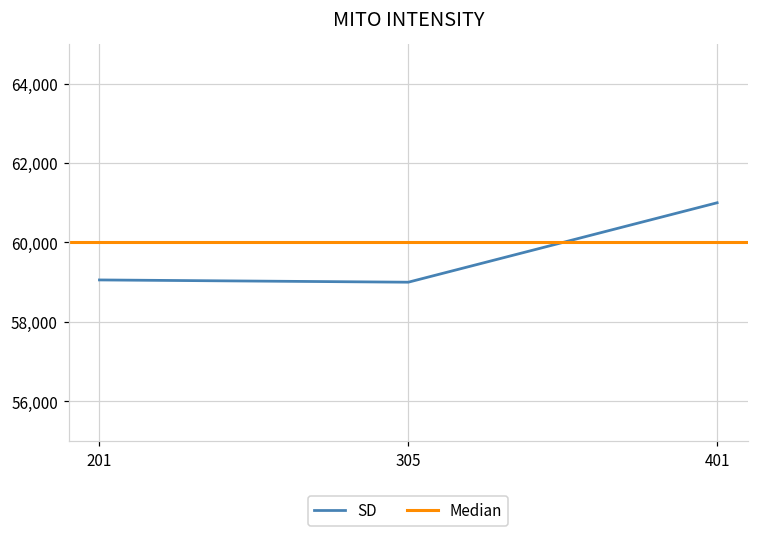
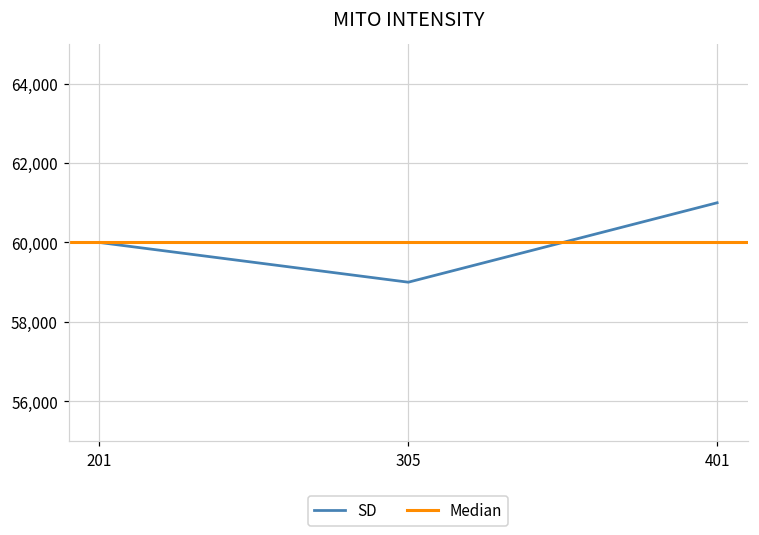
  {
-   "201": "59,100",
+   "201": "60,000",
    "305": "59,000",
    "401": "61,000"
  }
